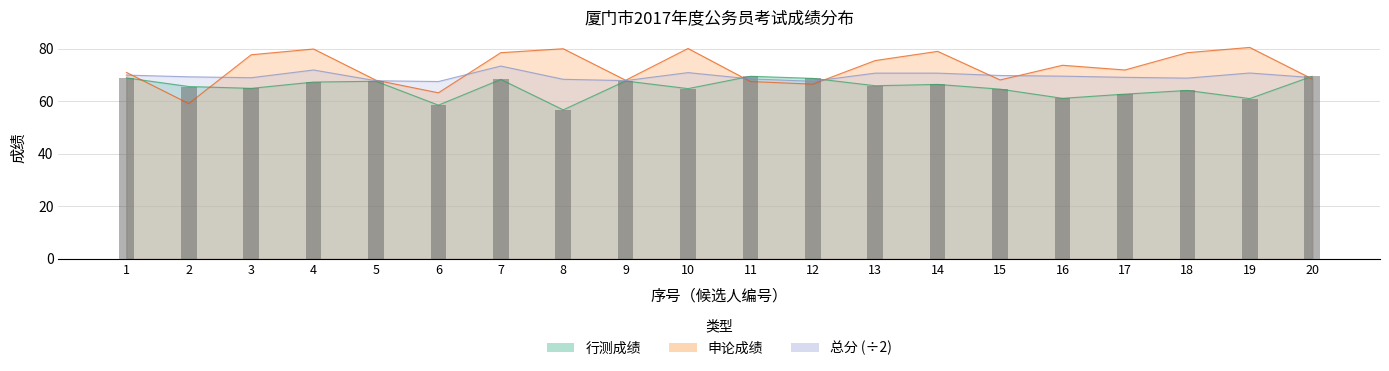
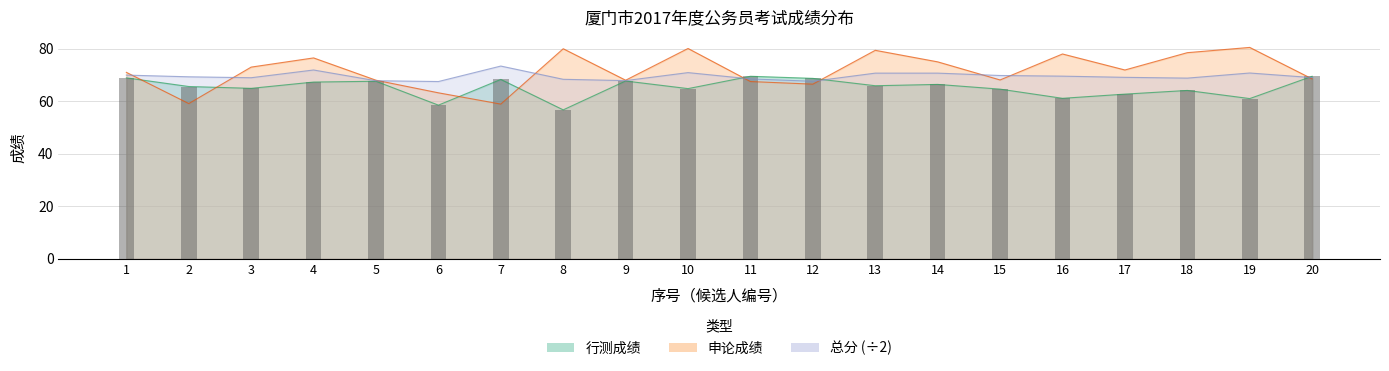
  {
    "申论成绩": {
      "1": 71,
      "2": 59,
-     "3": 78,
-     "4": 80,
+     "3": 73,
+     "4": 77,
      "6": 63,
-     "7": 79,
+     "7": 59,
      "8": 80,
      "10": 80,
      "11": 68,
      "12": 67,
-     "13": 76,
-     "14": 79,
+     "13": 79,
+     "14": 75,
      "15": 68,
-     "16": 74,
+     "16": 78,
      "17": 72,
      "18": 79,
      "19": 81
    }
  }
